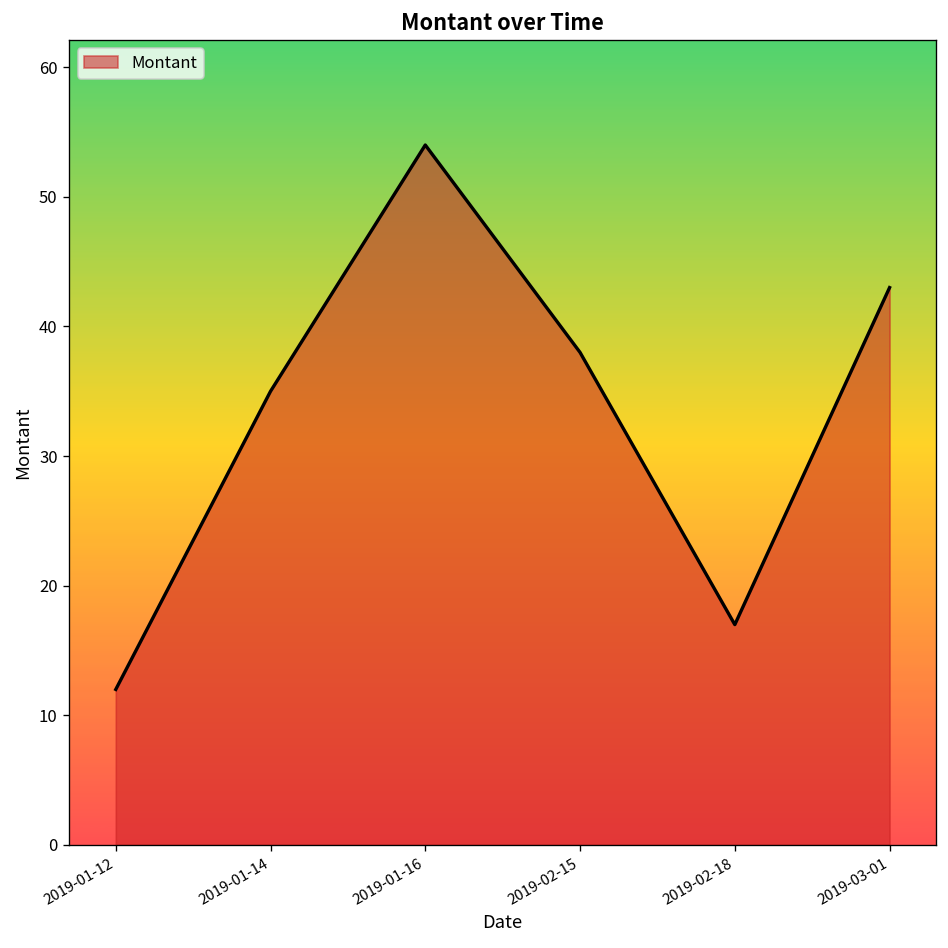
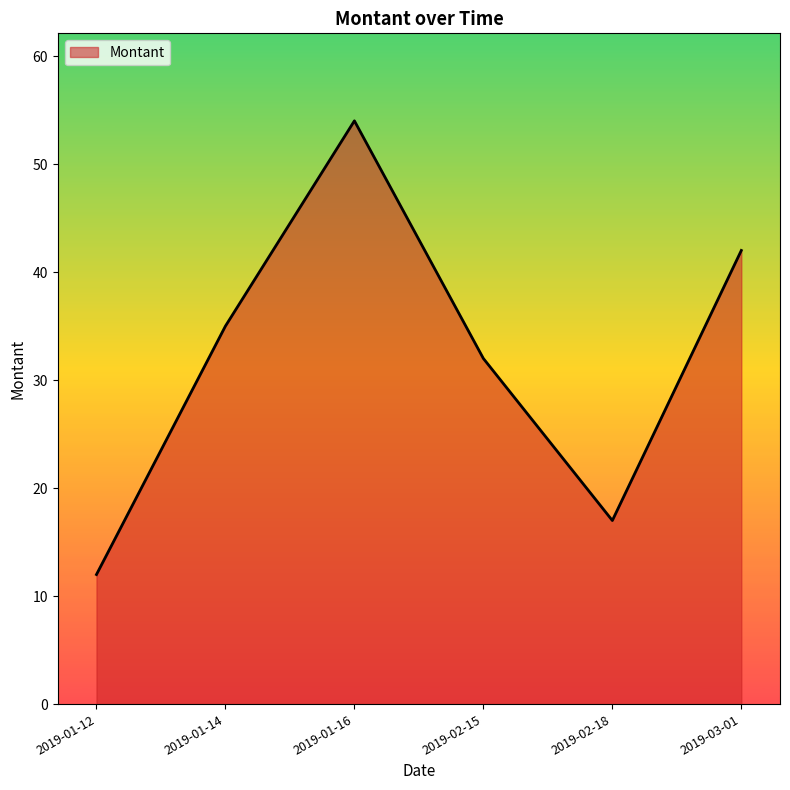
  {
    "2019-01-12": 12,
    "2019-01-14": 35,
    "2019-01-16": 54,
-   "2019-02-15": 38,
+   "2019-02-15": 32,
    "2019-02-18": 17,
-   "2019-03-01": 43
+   "2019-03-01": 42
  }
